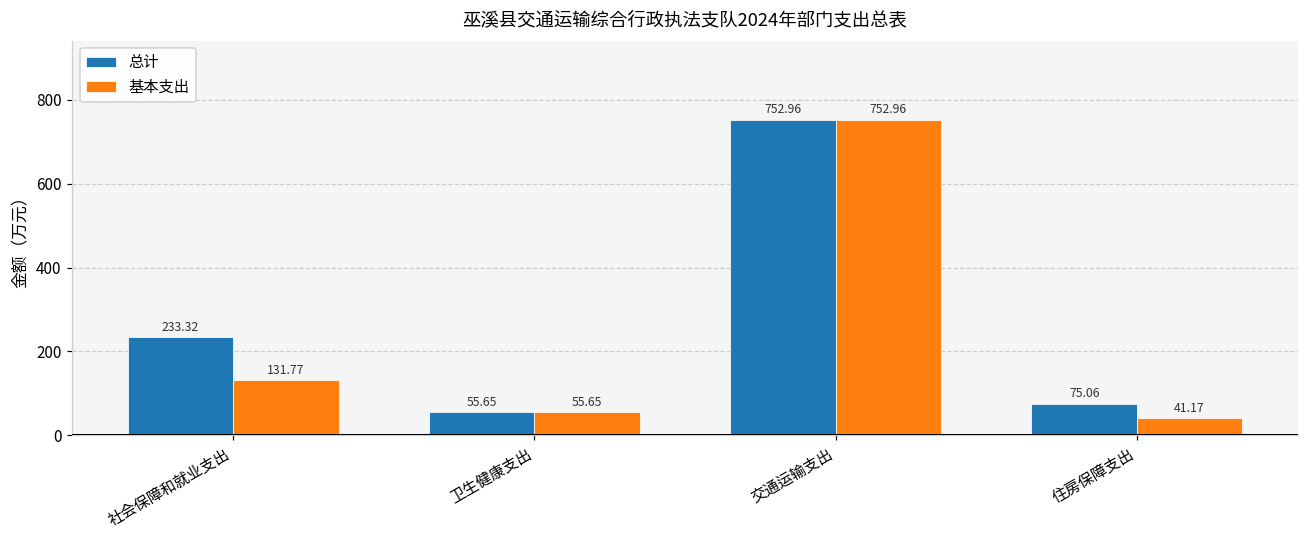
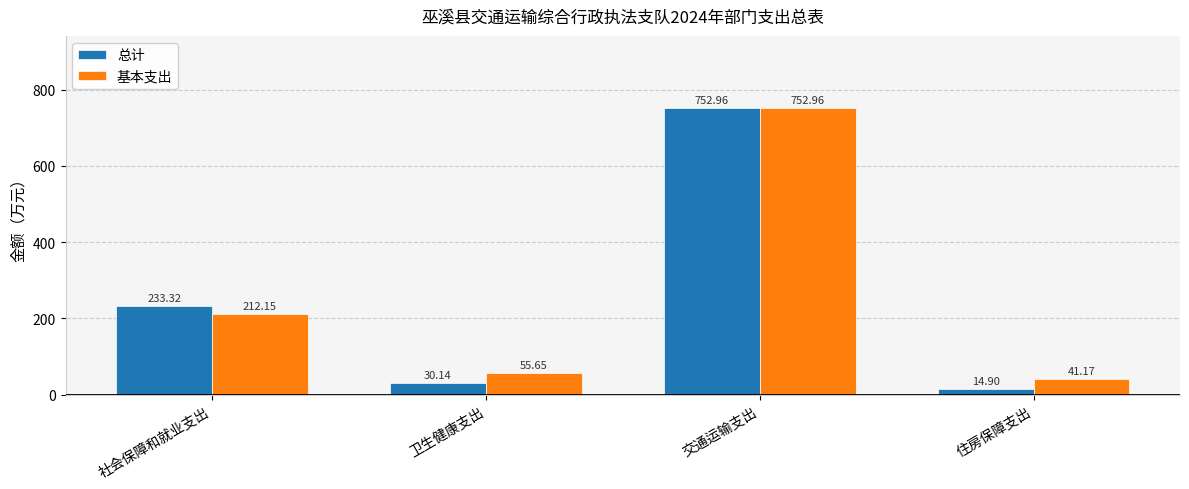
  {
    "总计": {
      "社会保障和就业支出": 233.32,
-     "卫生健康支出": 55.65,
+     "卫生健康支出": 30.14,
      "交通运输支出": 752.96,
-     "住房保障支出": 75.06
+     "住房保障支出": 14.90
    },
    "基本支出": {
-     "社会保障和就业支出": 131.77,
+     "社会保障和就业支出": 212.15,
      "卫生健康支出": 55.65,
      "交通运输支出": 752.96,
      "住房保障支出": 41.17
    }
  }
